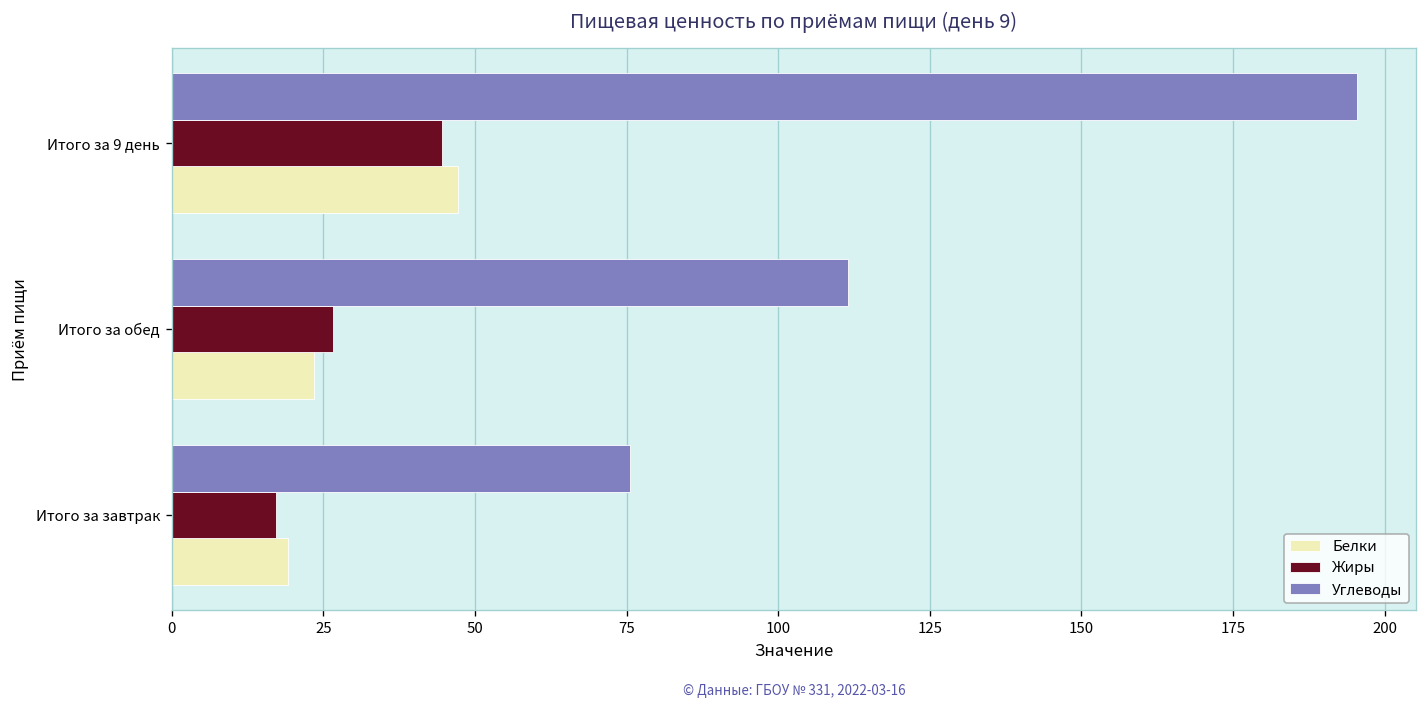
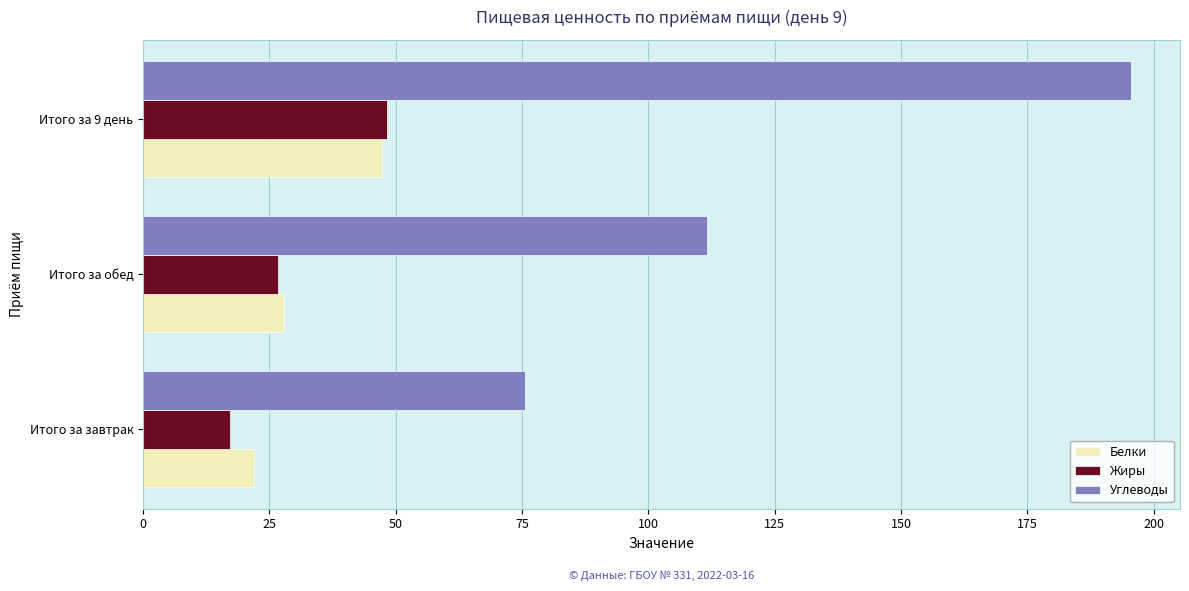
  {
    "Белки": {
      "Итого за 9 день": 47,
-     "Итого за обед": 24,
-     "Итого за завтрак": 19
+     "Итого за обед": 28,
+     "Итого за завтрак": 22
    },
    "Жиры": {
-     "Итого за 9 день": 45,
+     "Итого за 9 день": 48,
      "Итого за обед": 27,
      "Итого за завтрак": 17
    },
    "Углеводы": {
      "Итого за 9 день": 195,
      "Итого за обед": 111,
      "Итого за завтрак": 76
    }
  }
